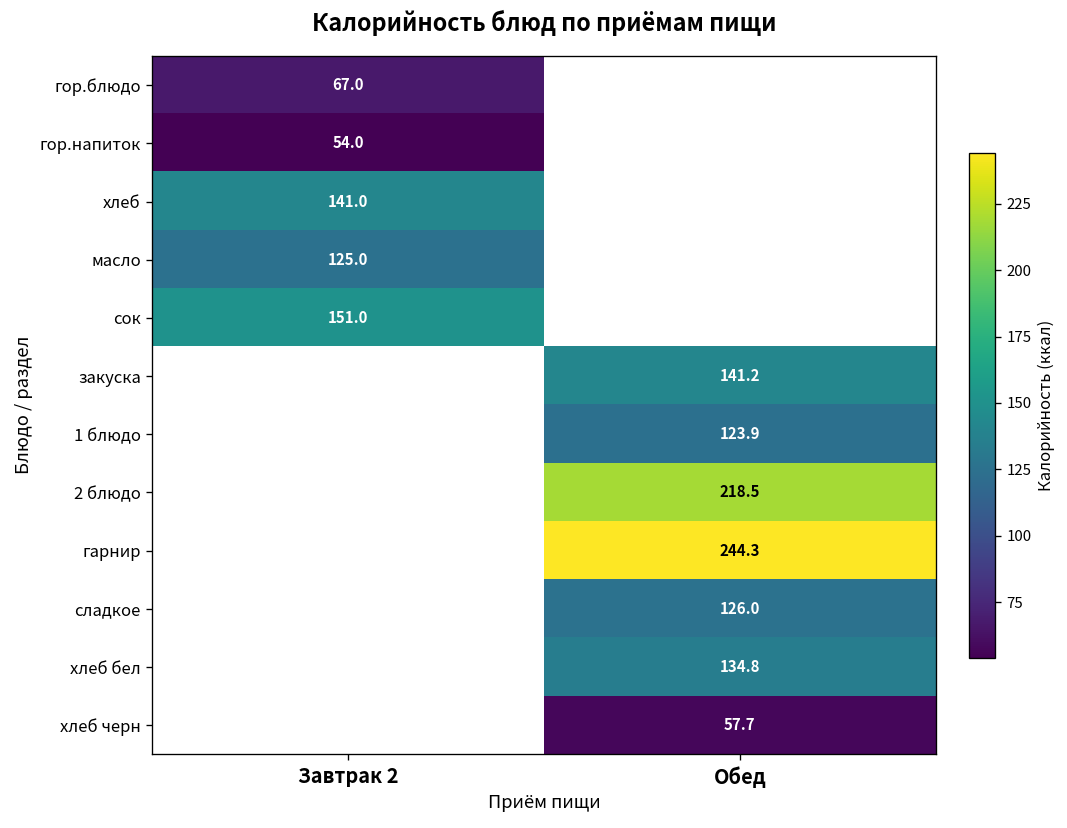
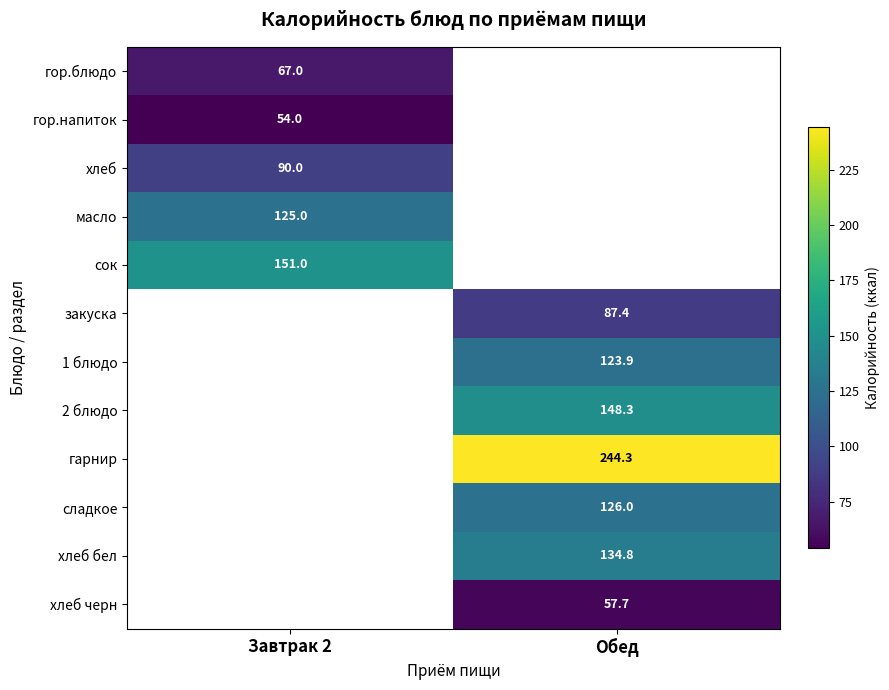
  {
    "гор.блюдо": {
      "Завтрак 2": 67.0
    },
    "гор.напиток": {
      "Завтрак 2": 54.0
    },
    "хлеб": {
-     "Завтрак 2": 141.0
+     "Завтрак 2": 90.0
    },
    "масло": {
      "Завтрак 2": 125.0
    },
    "сок": {
      "Завтрак 2": 151.0
    },
    "закуска": {
-     "Обед": 141.2
+     "Обед": 87.4
    },
    "1 блюдо": {
      "Обед": 123.9
    },
    "2 блюдо": {
-     "Обед": 218.5
+     "Обед": 148.3
    },
    "гарнир": {
      "Обед": 244.3
    },
    "сладкое": {
      "Обед": 126.0
    },
    "хлеб бел": {
      "Обед": 134.8
    },
    "хлеб черн": {
      "Обед": 57.7
    }
  }
